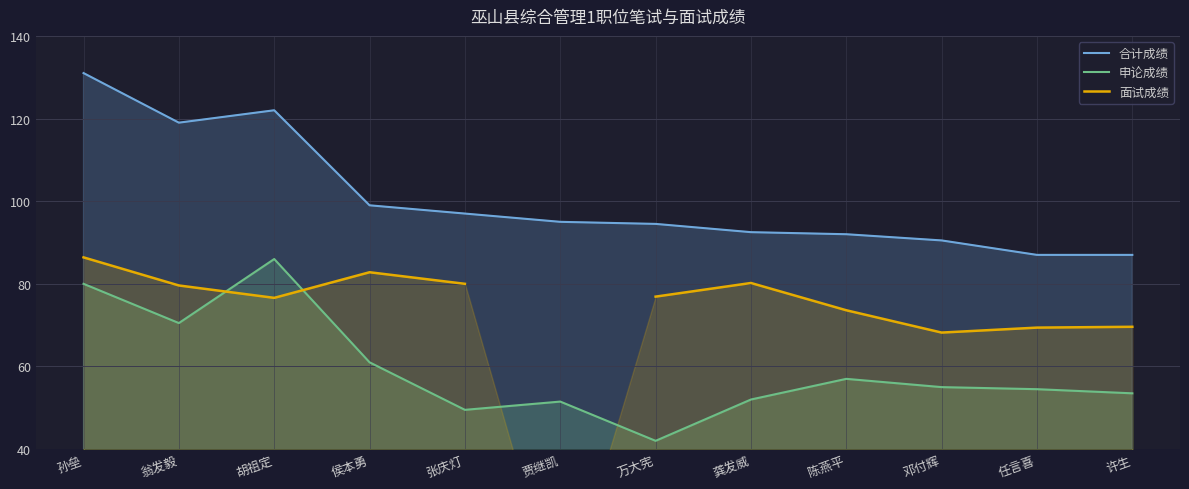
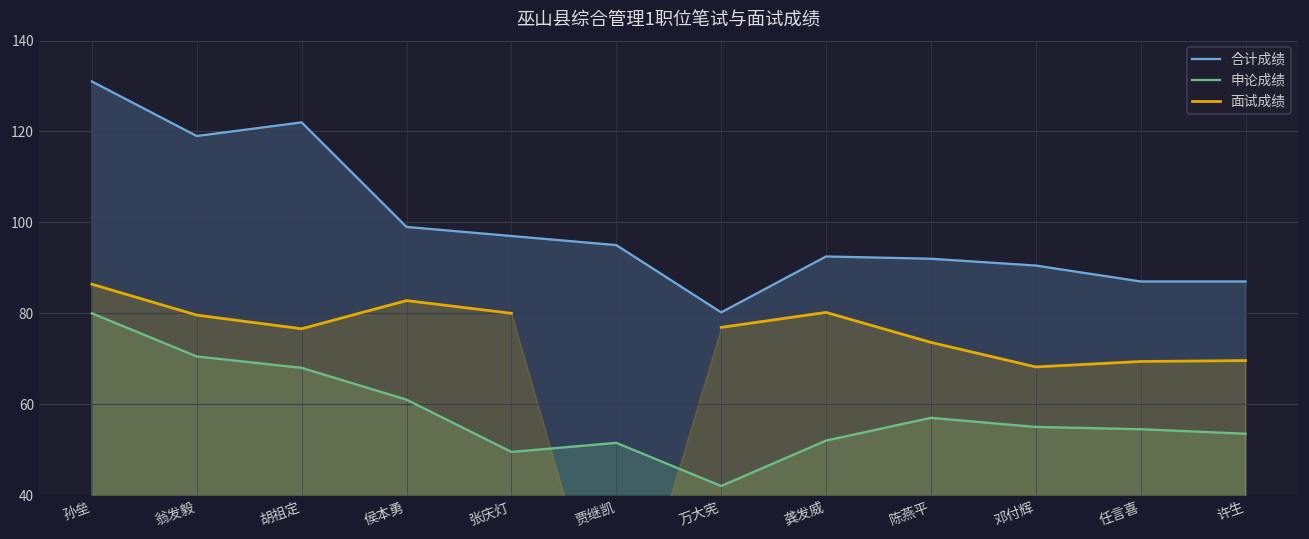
  {
    "合计成绩": {
      "孙垒": 131,
      "翁发毅": 119,
      "胡祖定": 122,
      "侯本勇": 99,
      "张庆灯": 97,
      "贾继凯": 95,
-     "万大宪": 95,
+     "万大宪": 80,
      "龚发威": 93,
      "陈燕平": 92,
      "邓付辉": 91,
      "任言喜": 87,
      "许生": 87
    },
    "申论成绩": {
      "孙垒": 80,
      "翁发毅": 71,
-     "胡祖定": 86,
+     "胡祖定": 68,
      "侯本勇": 61,
      "张庆灯": 50,
      "贾继凯": 52,
      "万大宪": 42,
      "龚发威": 52,
      "陈燕平": 57,
      "邓付辉": 55,
      "任言喜": 55,
      "许生": 54
    }
  }
